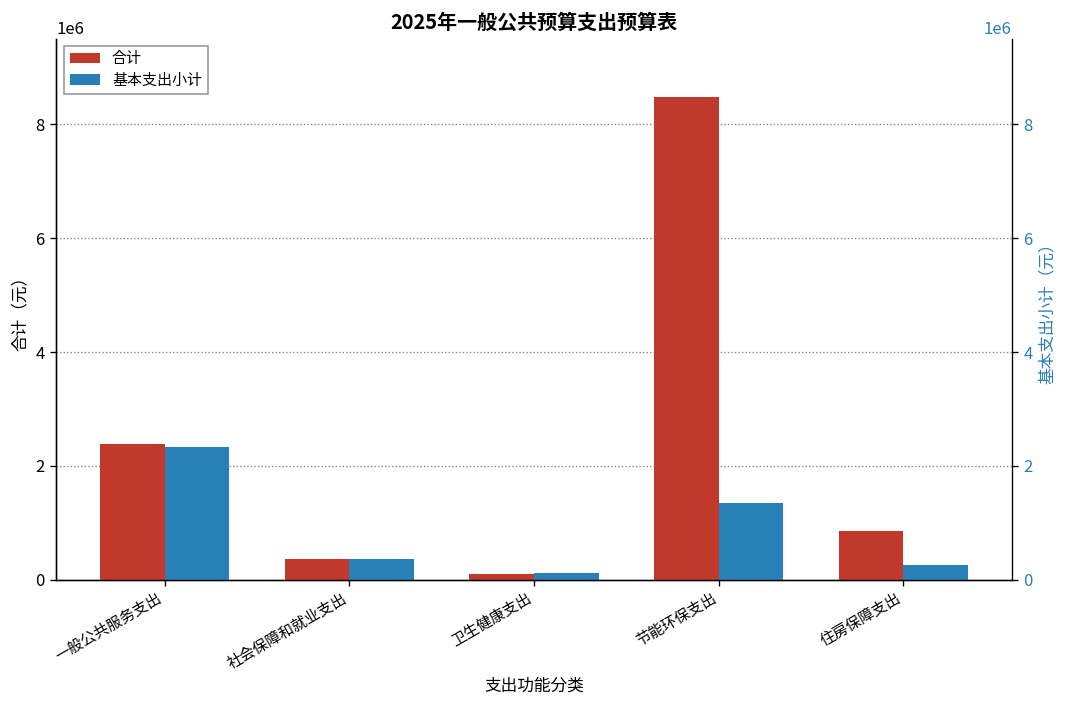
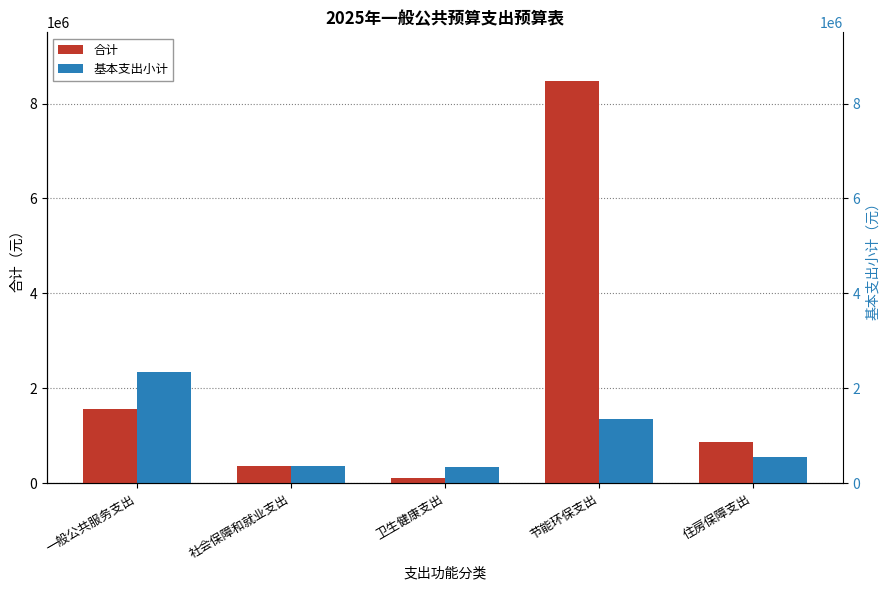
  {
    "合计": {
-     "一般公共服务支出": 2400000,
+     "一般公共服务支出": 1600000,
      "社会保障和就业支出": 400000,
      "卫生健康支出": 100000,
      "节能环保支出": 8500000,
      "住房保障支出": 900000
    },
    "基本支出小计": {
      "一般公共服务支出": 2300000,
      "社会保障和就业支出": 400000,
-     "卫生健康支出": 100000,
+     "卫生健康支出": 300000,
      "节能环保支出": 1300000,
-     "住房保障支出": 300000
+     "住房保障支出": 600000
    }
  }
